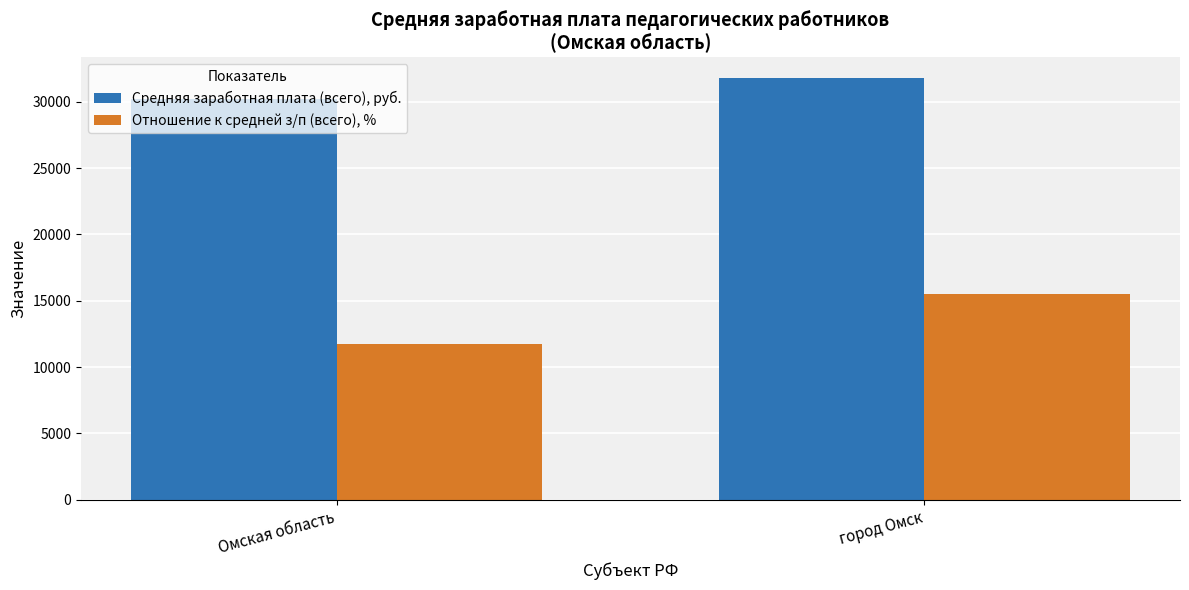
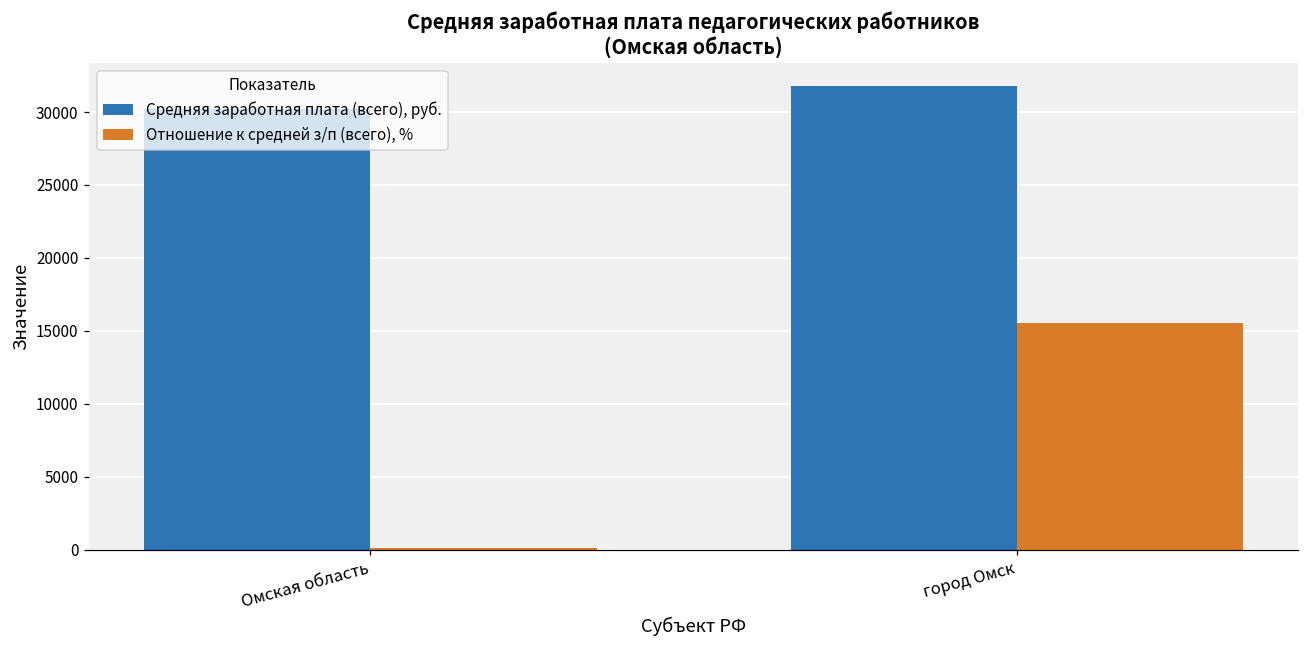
  {
    "Средняя заработная плата (всего), руб.": {
      "город Омск": 31800
    },
    "Отношение к средней з/п (всего), %": {
-     "Омская область": 11700,
+     "Омская область": 100,
      "город Омск": 15500
    }
  }
